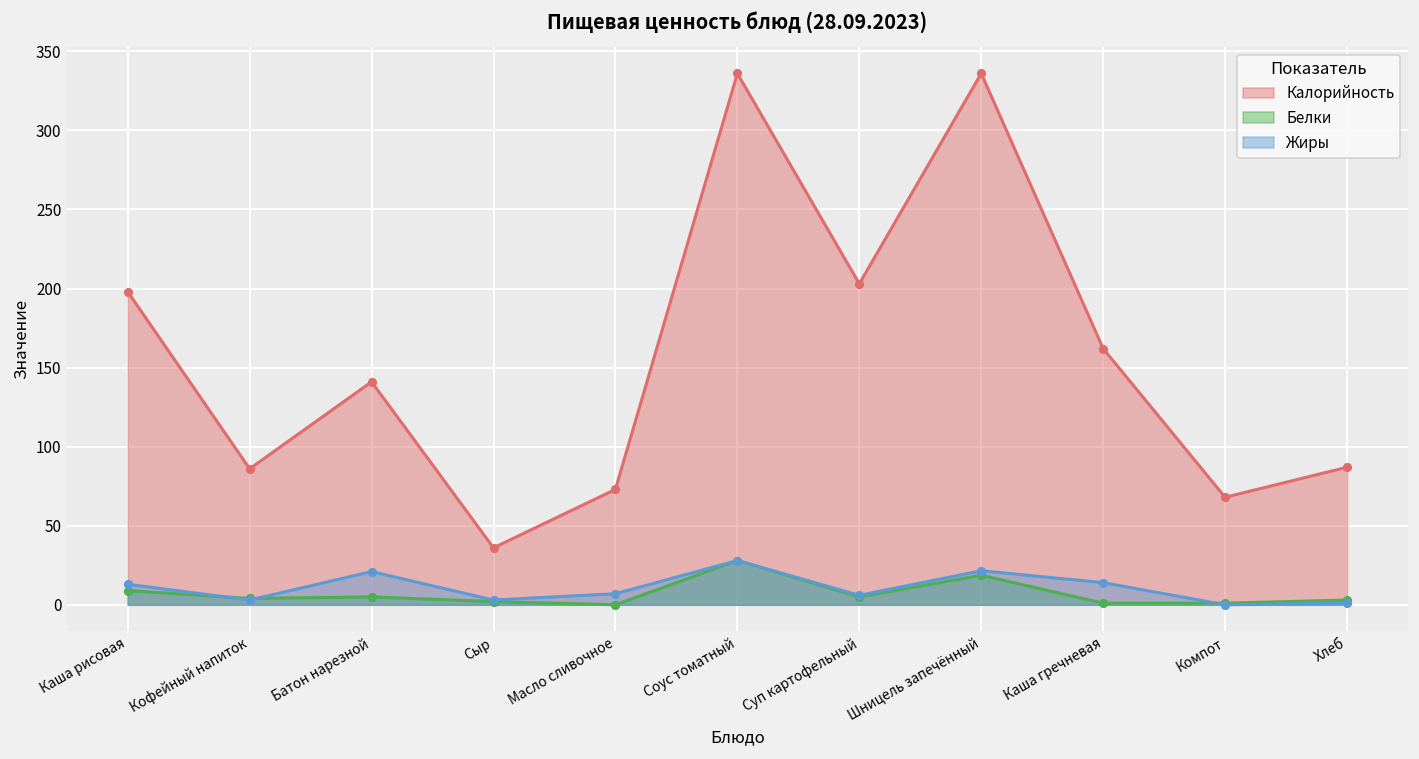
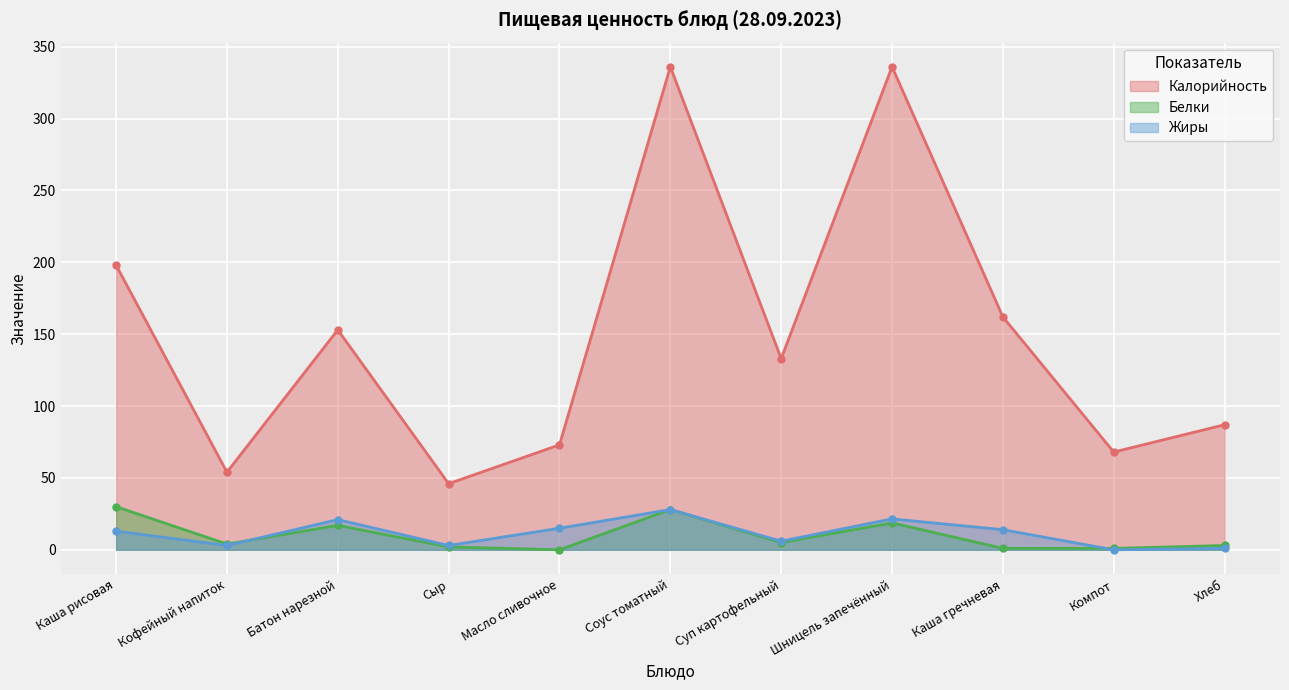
  {
    "Калорийность": {
      "Каша рисовая": 198,
-     "Кофейный напиток": 86,
-     "Батон нарезной": 141,
-     "Сыр": 36,
+     "Кофейный напиток": 54,
+     "Батон нарезной": 153,
+     "Сыр": 46,
      "Масло сливочное": 73,
      "Соус томатный": 336,
-     "Суп картофельный": 203,
+     "Суп картофельный": 133,
      "Шницель запечённый": 336,
      "Каша гречневая": 162,
      "Компот": 68,
      "Хлеб": 87
    },
    "Белки": {
-     "Каша рисовая": 9,
-     "Батон нарезной": 5,
+     "Каша рисовая": 30,
+     "Батон нарезной": 17,
      "Масло сливочное": 0,
      "Шницель запечённый": 19,
      "Каша гречневая": 1,
      "Хлеб": 3
    },
    "Жиры": {
      "Каша рисовая": 13,
      "Батон нарезной": 21,
-     "Масло сливочное": 7,
+     "Масло сливочное": 15,
      "Шницель запечённый": 22,
      "Каша гречневая": 14,
      "Хлеб": 1
    }
  }
